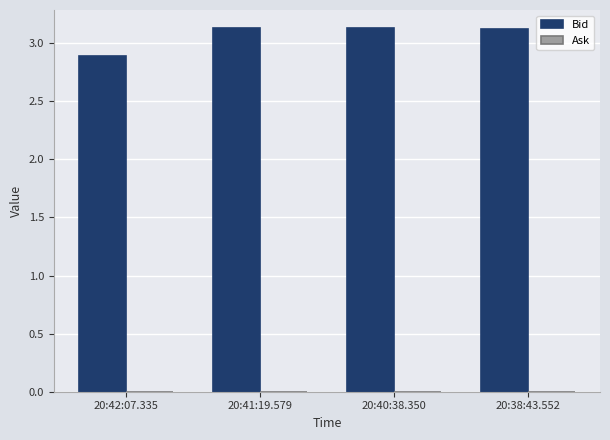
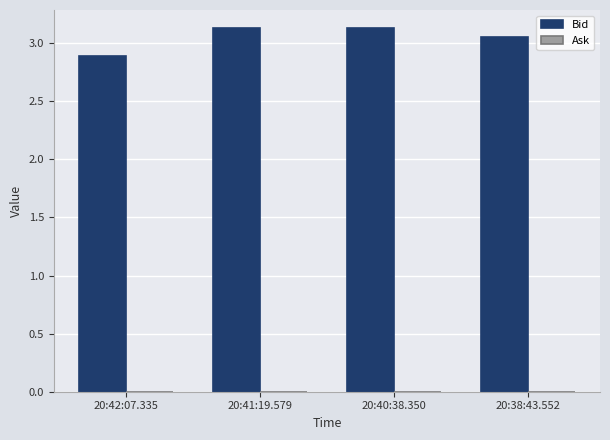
  {
    "Bid": {
      "20:42:07.335": 2.89,
      "20:41:19.579": 3.13,
      "20:40:38.350": 3.13,
-     "20:38:43.552": 3.12
+     "20:38:43.552": 3.05
    },
    "Ask": {
      "20:42:07.335": 0.00,
      "20:41:19.579": 0.00,
      "20:40:38.350": 0.00,
      "20:38:43.552": 0.00
    }
  }
